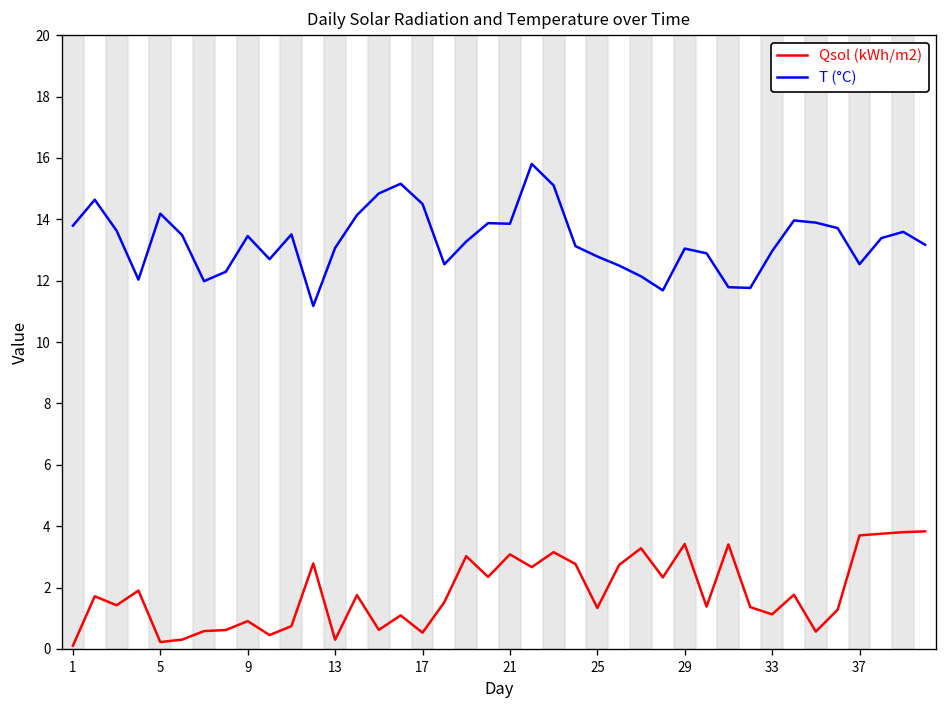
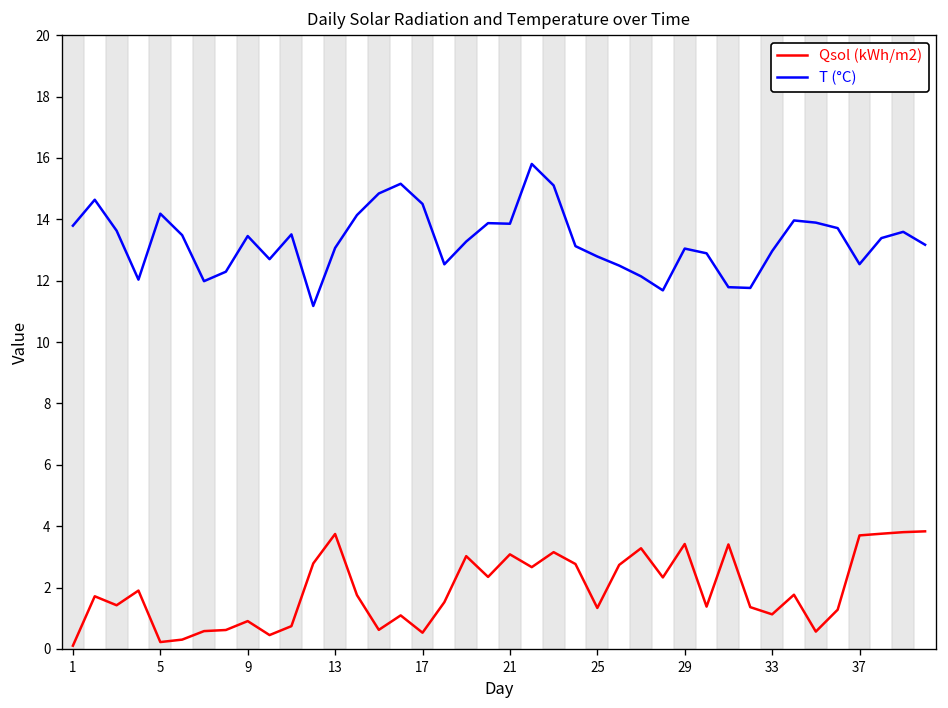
  {
    "Qsol (kWh/m2)": {
      "1": 0.1,
      "5": 0.2,
      "9": 0.9,
-     "13": 0.3,
+     "13": 3.7,
      "17": 0.5,
      "21": 3.1,
      "25": 1.3,
      "29": 3.4,
      "33": 1.1,
      "37": 3.7
    },
    "T (°C)": {
      "1": 13.8,
      "5": 14.2,
      "9": 13.5,
      "13": 13.1,
      "17": 14.5,
      "21": 13.9,
      "25": 12.8,
      "29": 13.0,
      "33": 13.0,
      "37": 12.5
    }
  }
